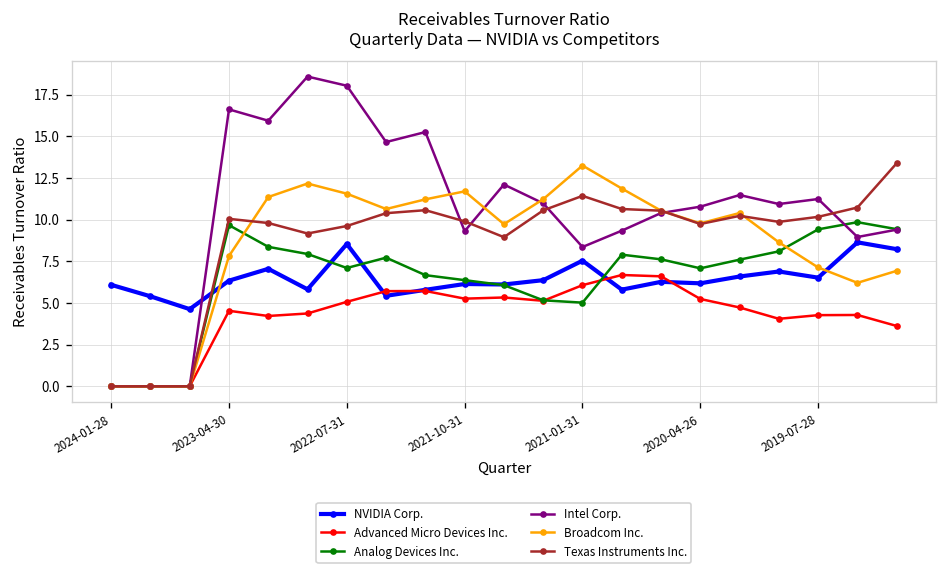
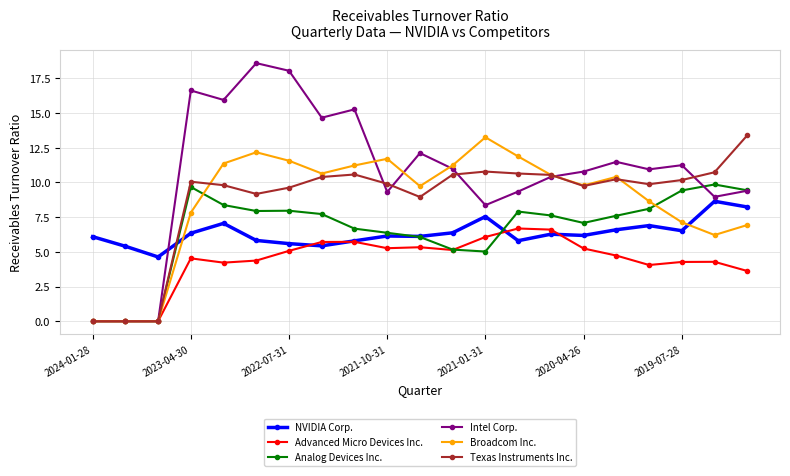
  {
    "NVIDIA Corp.": {
      "2024-01-28": 6.1,
      "2023-04-30": 6.3,
-     "2022-07-31": 8.5,
+     "2022-07-31": 5.6,
      "2021-10-31": 6.1,
      "2021-01-31": 7.5,
      "2020-04-26": 6.2,
      "2019-07-28": 6.5
    },
    "Advanced Micro Devices Inc.": {
      "2023-04-30": 4.5,
      "2022-07-31": 5.1,
      "2021-10-31": 5.3,
      "2021-01-31": 6.1,
      "2020-04-26": 5.2,
      "2019-07-28": 4.3
    },
    "Analog Devices Inc.": {
      "2023-04-30": 9.7,
-     "2022-07-31": 7.1,
+     "2022-07-31": 8.0,
      "2021-10-31": 6.4,
      "2021-01-31": 5.0,
      "2020-04-26": 7.1,
      "2019-07-28": 9.4
    },
    "Intel Corp.": {
      "2023-04-30": 16.6,
      "2022-07-31": 18.0,
      "2021-10-31": 9.3,
      "2021-01-31": 8.4,
      "2020-04-26": 10.8,
      "2019-07-28": 11.2
    },
    "Broadcom Inc.": {
      "2023-04-30": 7.8,
      "2022-07-31": 11.6,
      "2021-10-31": 11.7,
      "2021-01-31": 13.3,
      "2019-07-28": 7.1
    },
    "Texas Instruments Inc.": {
      "2023-04-30": 10.1,
      "2022-07-31": 9.6,
      "2021-10-31": 9.9,
-     "2021-01-31": 11.4,
+     "2021-01-31": 10.8,
      "2019-07-28": 10.2
    }
  }
